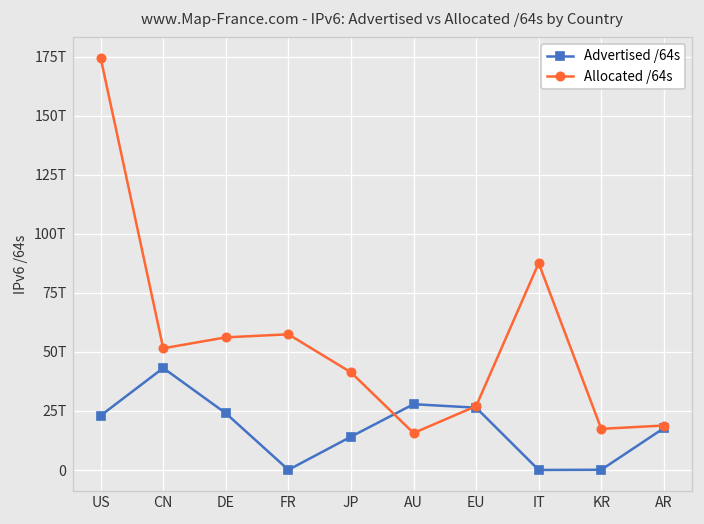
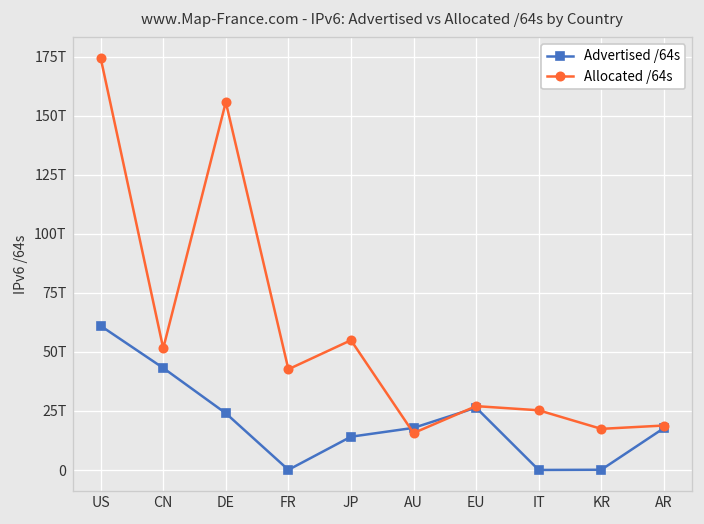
  {
    "Advertised /64s": {
-     "US": "23T",
+     "US": "61T",
      "CN": "43T",
      "DE": "24T",
      "FR": "0T",
      "JP": "14T",
-     "AU": "28T",
+     "AU": "18T",
      "IT": "0T",
      "KR": "0T"
    },
    "Allocated /64s": {
      "US": "174T",
      "CN": "52T",
-     "DE": "56T",
-     "FR": "57T",
-     "JP": "41T",
+     "DE": "156T",
+     "FR": "43T",
+     "JP": "55T",
      "AU": "16T",
-     "IT": "88T",
+     "IT": "25T",
      "KR": "17T"
    }
  }
